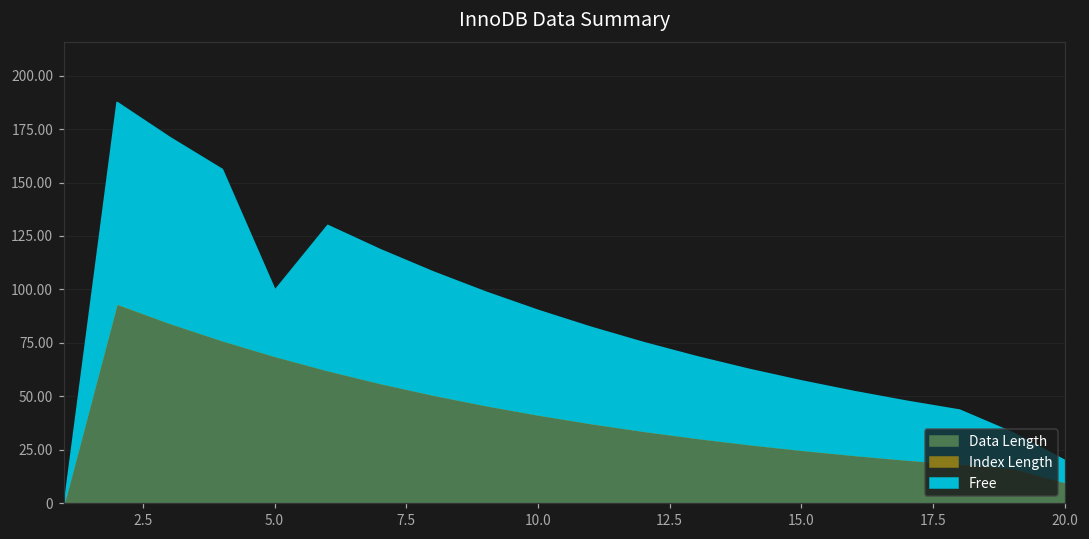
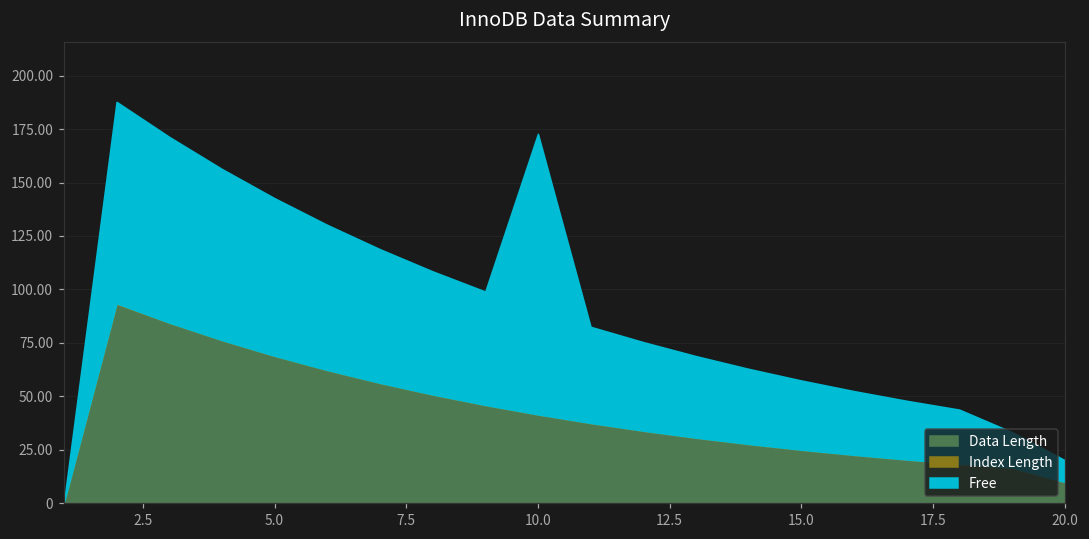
  {
    "Free": {
-     "5.0": 31,
-     "10.0": 49,
+     "5.0": 74,
+     "10.0": 131,
      "15.0": 32,
      "20.0": 10
    }
  }
